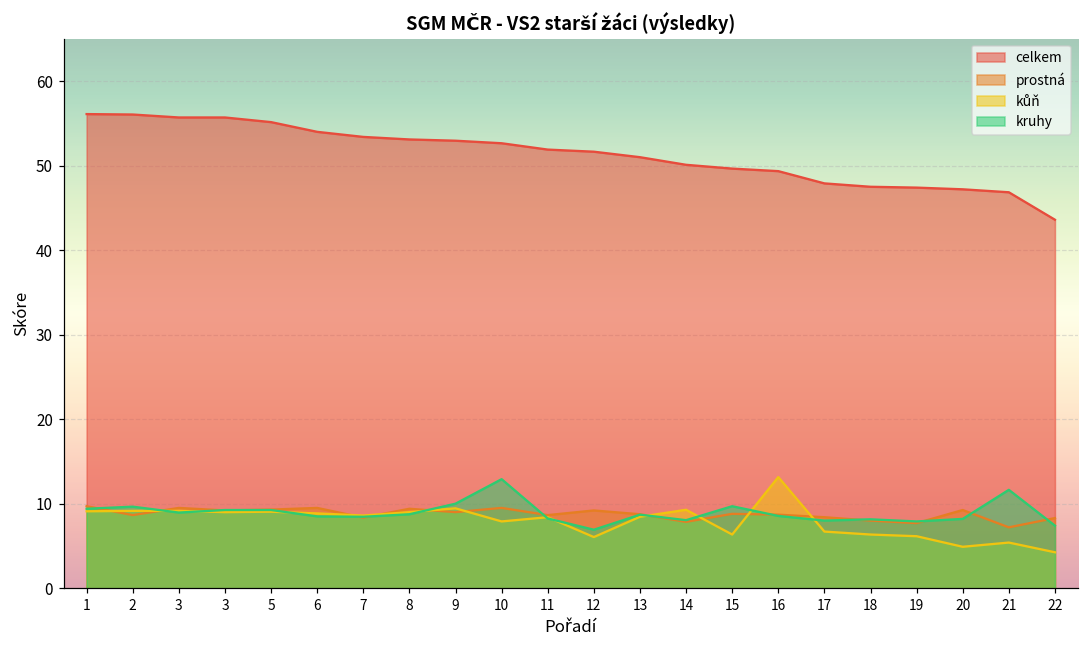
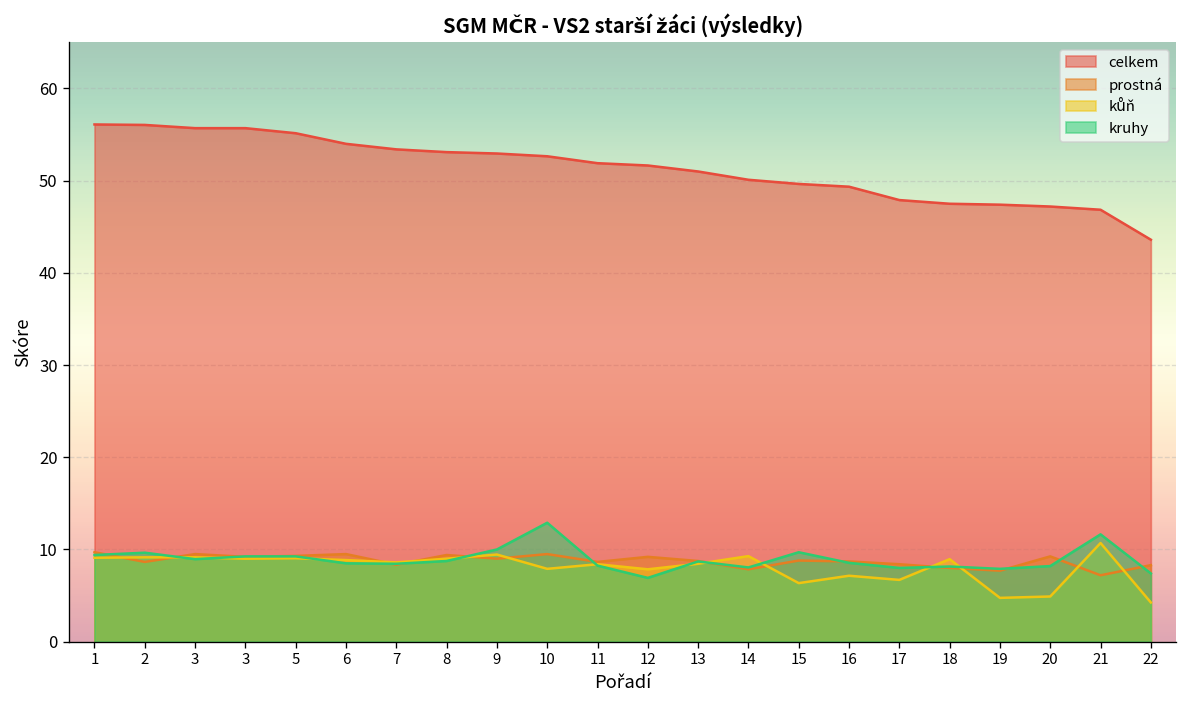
  {
    "kůň": {
      "2": 9,
      "6": 9,
      "9": 9,
      "10": 8,
-     "12": 6,
+     "12": 8,
      "14": 9,
      "15": 6,
-     "16": 13,
+     "16": 7,
      "17": 7,
-     "18": 6,
-     "19": 6,
+     "18": 9,
+     "19": 5,
      "20": 5,
-     "21": 5,
+     "21": 11,
      "22": 4
    },
    "kruhy": {
      "2": 10,
      "6": 9,
      "9": 10,
      "10": 13,
      "12": 7,
      "15": 10,
      "17": 8,
      "20": 8,
      "21": 12,
      "22": 7
    }
  }
